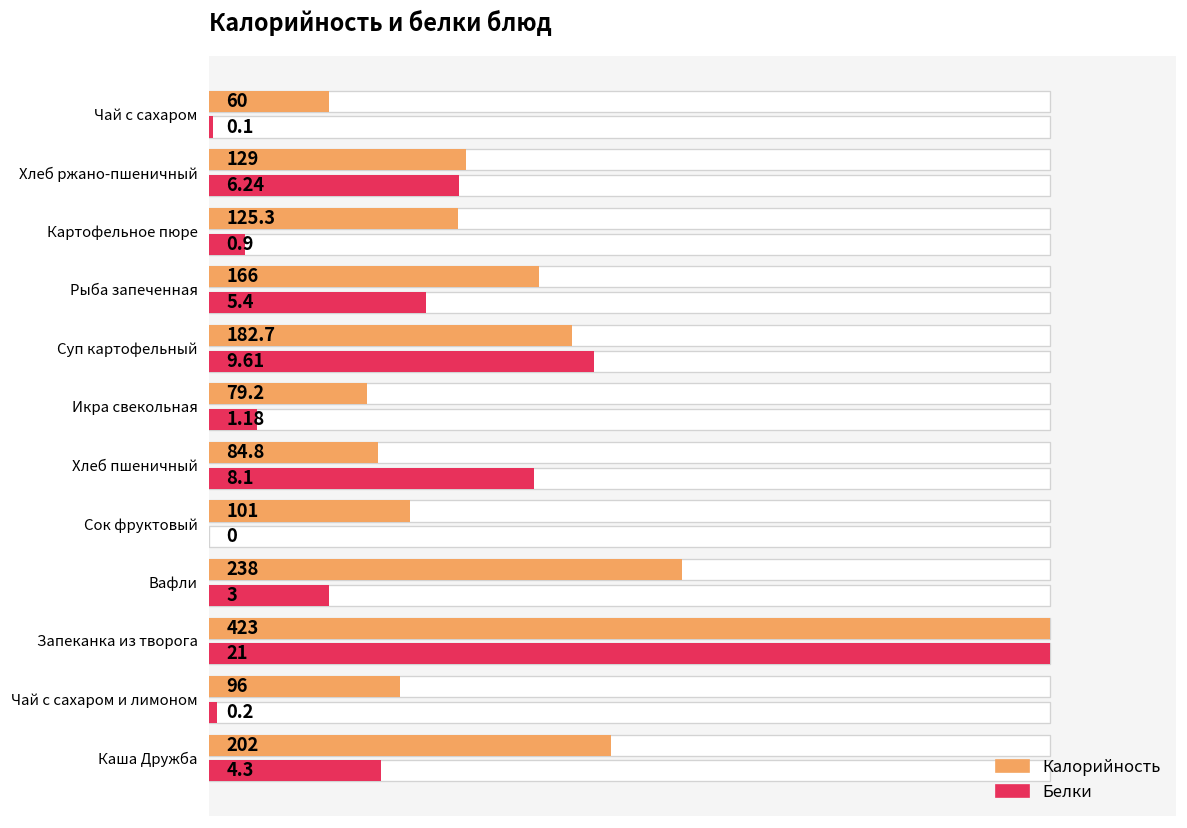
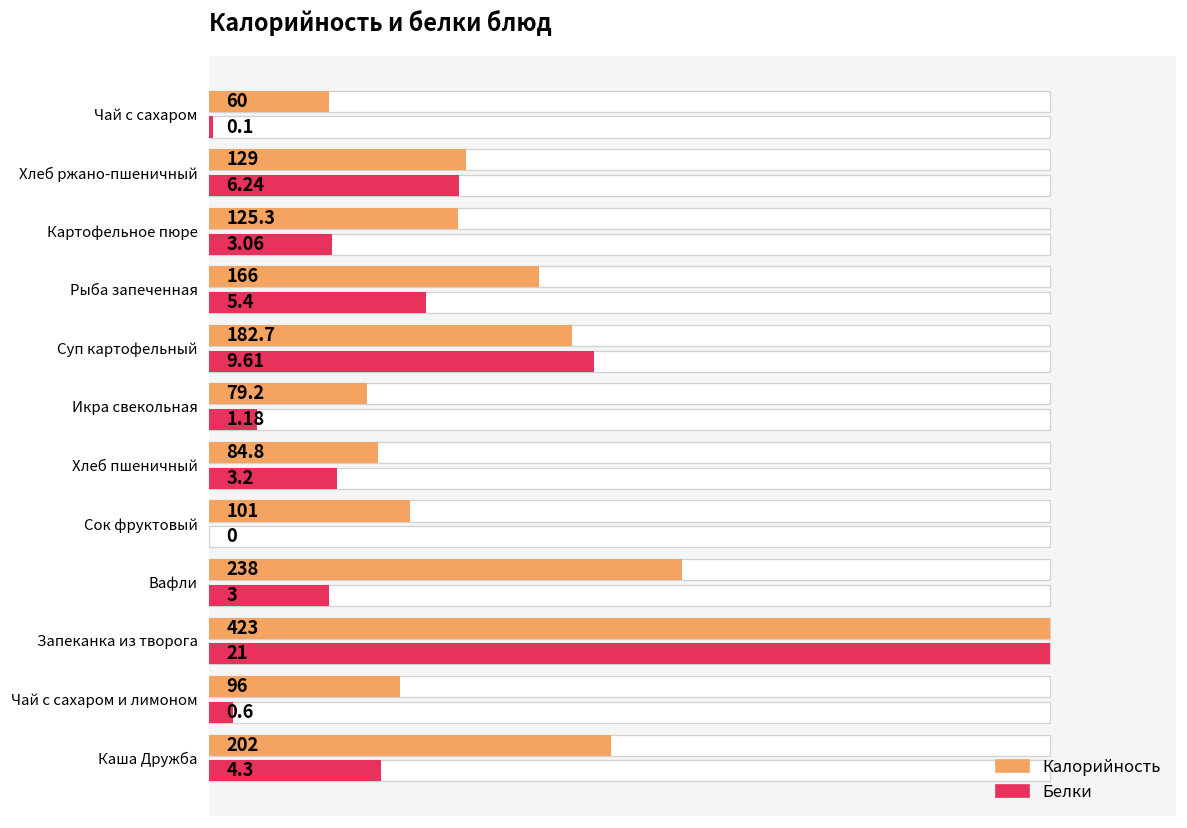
  {
    "Белки": {
-     "Картофельное пюре": 0.9,
-     "Хлеб пшеничный": 8.1,
+     "Картофельное пюре": 3.06,
+     "Хлеб пшеничный": 3.2,
      "Сок фруктовый": 0,
-     "Чай с сахаром и лимоном": 0.2
+     "Чай с сахаром и лимоном": 0.6
    }
  }
